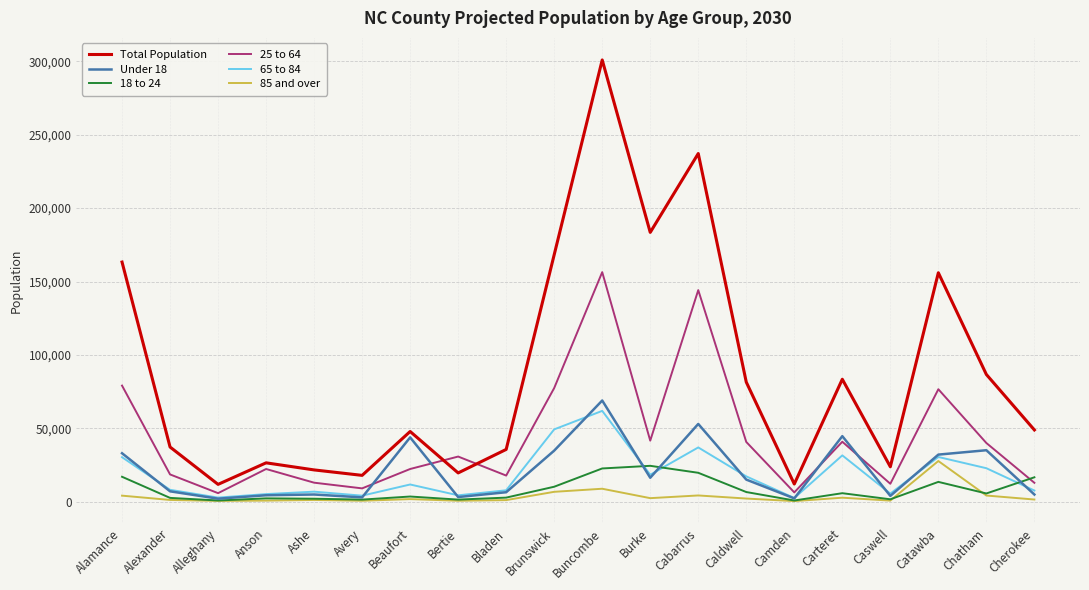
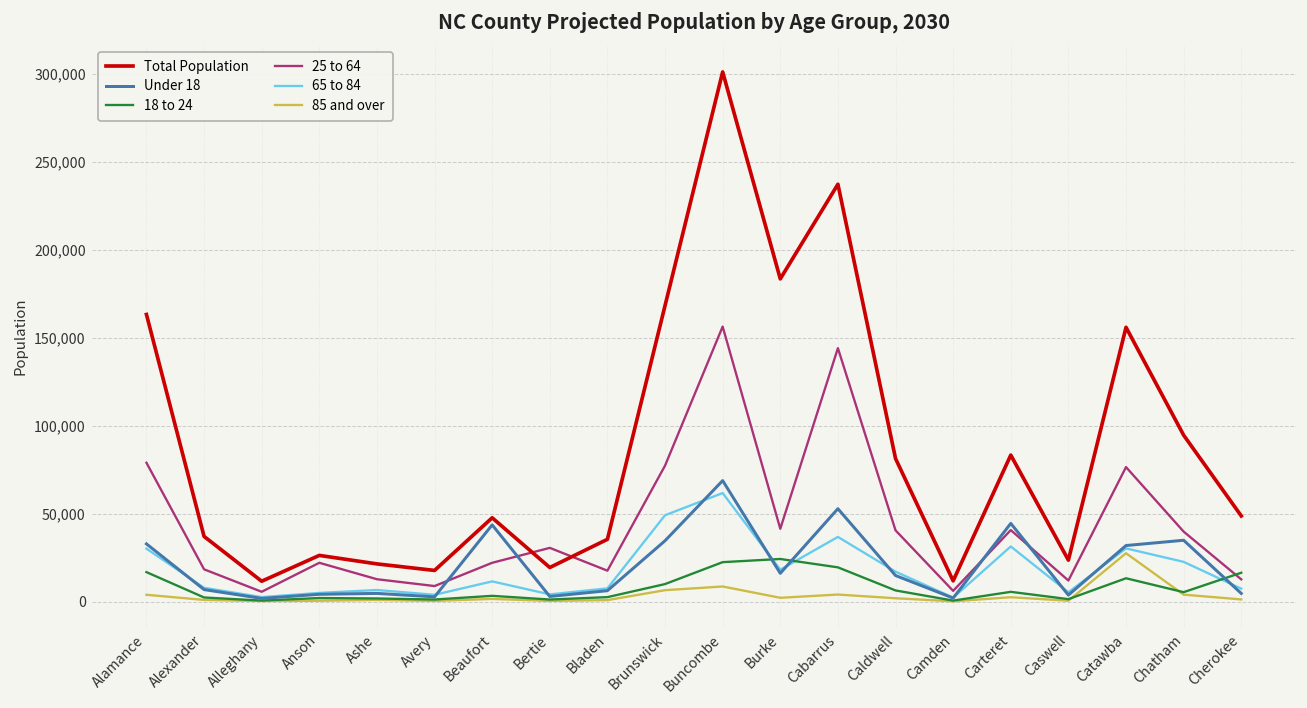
  {
    "Total Population": {
      "Alamance": "163,000",
      "Alexander": "37,000",
      "Alleghany": "12,000",
      "Anson": "26,000",
      "Ashe": "22,000",
      "Avery": "18,000",
      "Beaufort": "48,000",
      "Bertie": "20,000",
      "Bladen": "36,000",
      "Brunswick": "168,000",
      "Buncombe": "301,000",
      "Burke": "183,000",
      "Cabarrus": "237,000",
      "Caldwell": "81,000",
      "Camden": "12,000",
      "Carteret": "83,000",
      "Caswell": "24,000",
      "Catawba": "156,000",
-     "Chatham": "87,000",
+     "Chatham": "95,000",
      "Cherokee": "49,000"
    },
    "Under 18": {
      "Alamance": "33,000",
      "Ashe": "5,000",
      "Beaufort": "44,000",
      "Brunswick": "35,000",
      "Buncombe": "69,000",
      "Burke": "16,000",
      "Cabarrus": "53,000",
      "Caldwell": "15,000",
      "Carteret": "45,000",
      "Chatham": "35,000",
      "Cherokee": "5,000"
    },
    "18 to 24": {
      "Alamance": "17,000",
      "Beaufort": "3,000",
      "Brunswick": "10,000",
      "Buncombe": "23,000",
      "Burke": "24,000",
      "Cabarrus": "20,000",
      "Caldwell": "7,000",
      "Carteret": "6,000",
      "Catawba": "13,000",
      "Cherokee": "17,000"
    },
    "25 to 64": {
      "Alamance": "79,000",
      "Alexander": "19,000",
      "Alleghany": "6,000",
      "Anson": "22,000",
      "Ashe": "13,000",
      "Avery": "9,000",
      "Beaufort": "22,000",
      "Bertie": "31,000",
      "Bladen": "18,000",
      "Brunswick": "77,000",
      "Buncombe": "156,000",
      "Burke": "42,000",
      "Cabarrus": "144,000",
      "Caldwell": "41,000",
      "Camden": "6,000",
      "Carteret": "41,000",
      "Caswell": "12,000",
      "Catawba": "77,000",
      "Chatham": "40,000",
      "Cherokee": "13,000"
    },
    "65 to 84": {
      "Alamance": "30,000",
      "Ashe": "7,000",
      "Beaufort": "12,000",
      "Brunswick": "49,000",
      "Buncombe": "62,000",
      "Burke": "18,000",
      "Cabarrus": "37,000",
      "Caldwell": "17,000",
      "Carteret": "31,000",
      "Chatham": "23,000",
      "Cherokee": "8,000"
    },
    "85 and over": {
      "Alamance": "4,000",
      "Beaufort": "2,000",
      "Brunswick": "7,000",
      "Buncombe": "9,000",
      "Burke": "2,000",
      "Cabarrus": "4,000",
      "Caldwell": "2,000",
      "Carteret": "3,000",
      "Catawba": "28,000",
      "Cherokee": "1,000"
    }
  }
